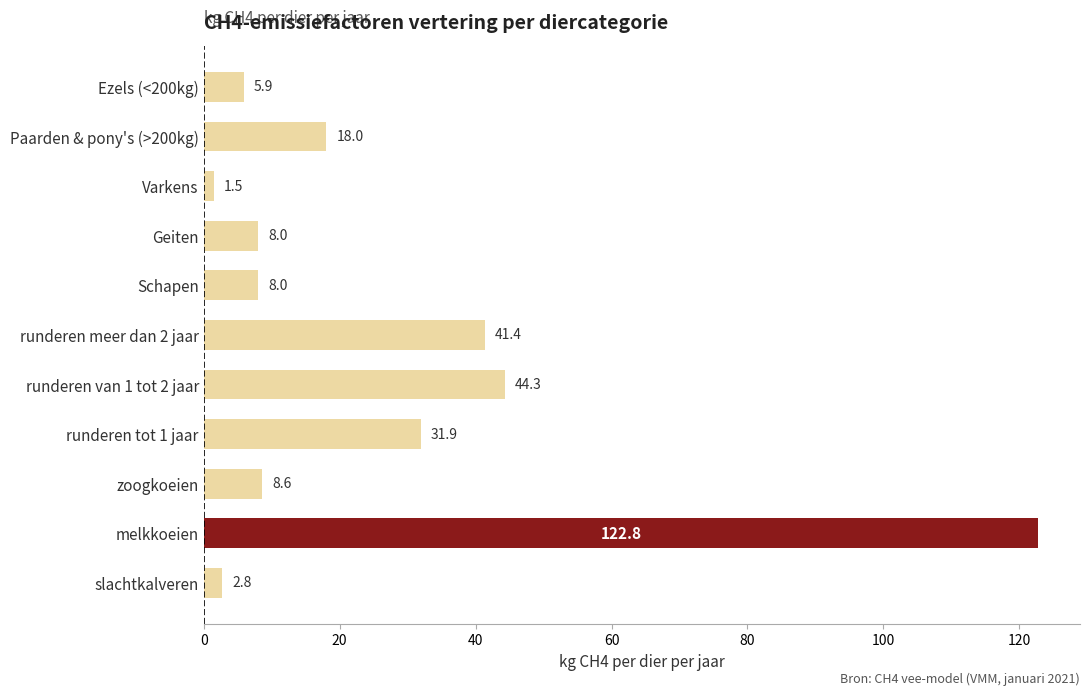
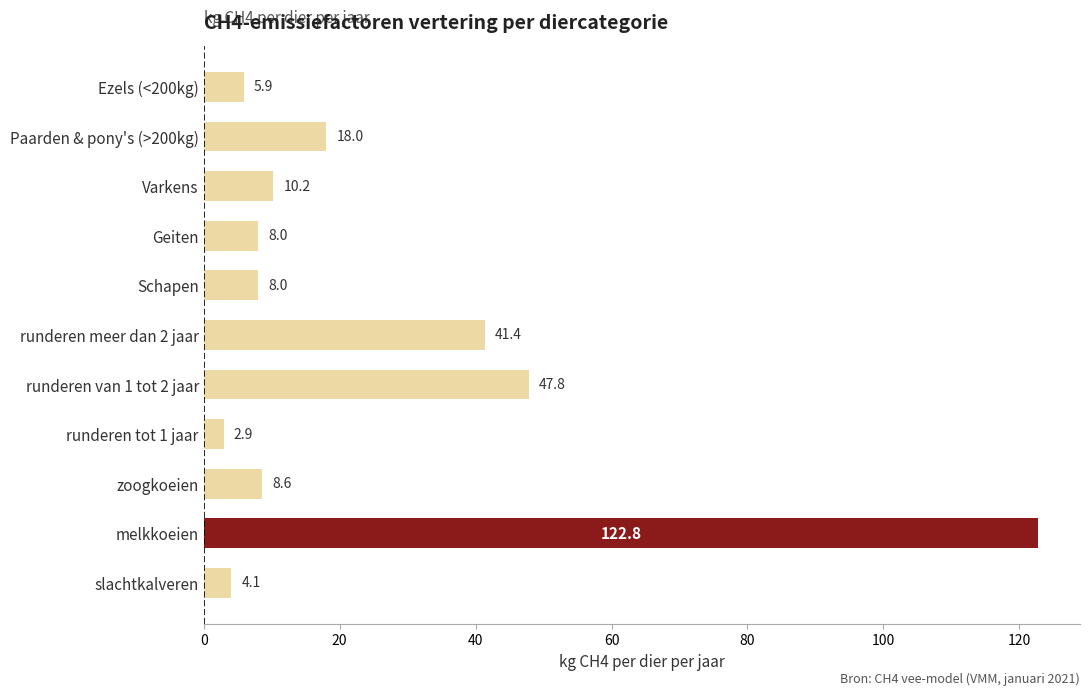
  {
    "Ezels (<200kg)": 5.9,
    "Paarden & pony's (>200kg)": 18.0,
-   "Varkens": 1.5,
+   "Varkens": 10.2,
    "Geiten": 8.0,
    "Schapen": 8.0,
    "runderen meer dan 2 jaar": 41.4,
-   "runderen van 1 tot 2 jaar": 44.3,
-   "runderen tot 1 jaar": 31.9,
+   "runderen van 1 tot 2 jaar": 47.8,
+   "runderen tot 1 jaar": 2.9,
    "zoogkoeien": 8.6,
    "melkkoeien": 122.8,
-   "slachtkalveren": 2.8
+   "slachtkalveren": 4.1
  }
